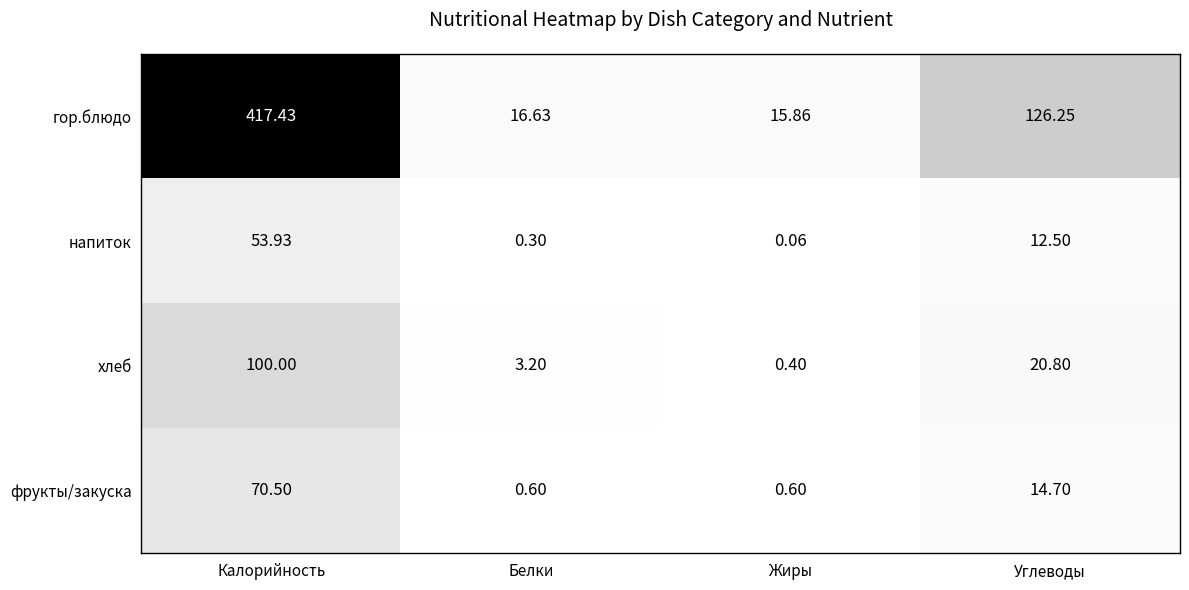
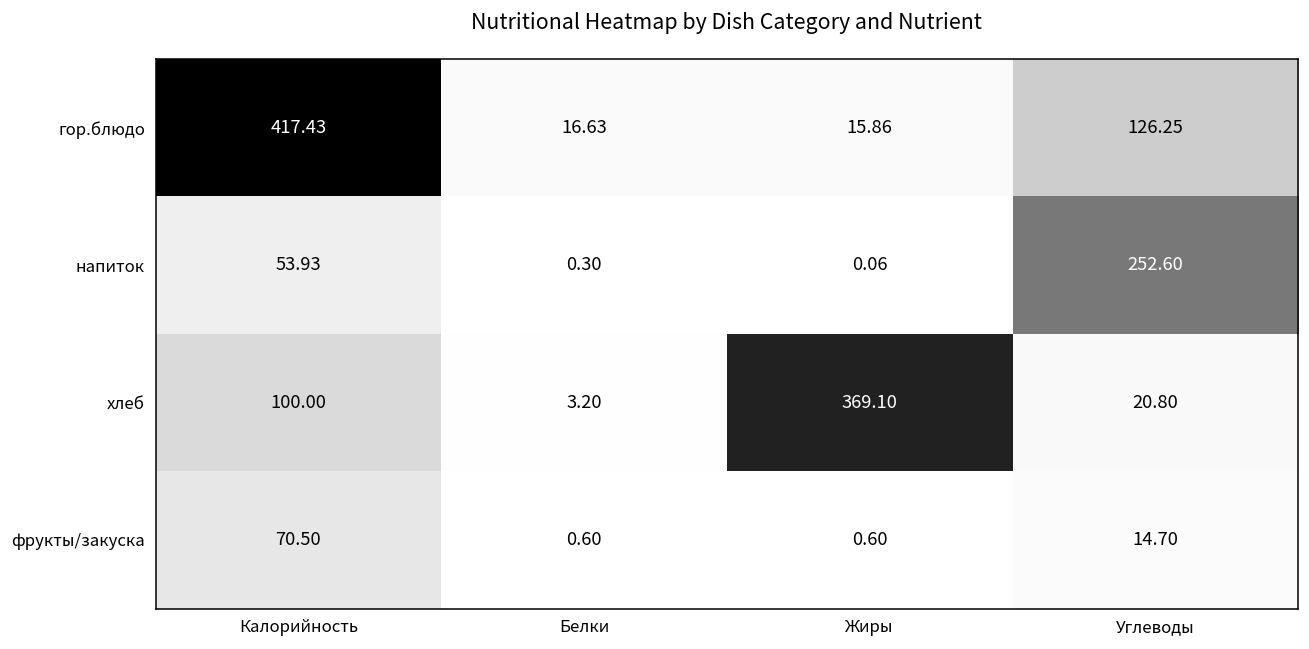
  {
    "гор.блюдо": {
      "Калорийность": 417.43,
      "Белки": 16.63,
      "Жиры": 15.86,
      "Углеводы": 126.25
    },
    "напиток": {
      "Калорийность": 53.93,
      "Белки": 0.30,
      "Жиры": 0.06,
-     "Углеводы": 12.50
+     "Углеводы": 252.60
    },
    "хлеб": {
      "Калорийность": 100.00,
      "Белки": 3.20,
-     "Жиры": 0.40,
+     "Жиры": 369.10,
      "Углеводы": 20.80
    },
    "фрукты/закуска": {
      "Калорийность": 70.50,
      "Белки": 0.60,
      "Жиры": 0.60,
      "Углеводы": 14.70
    }
  }
